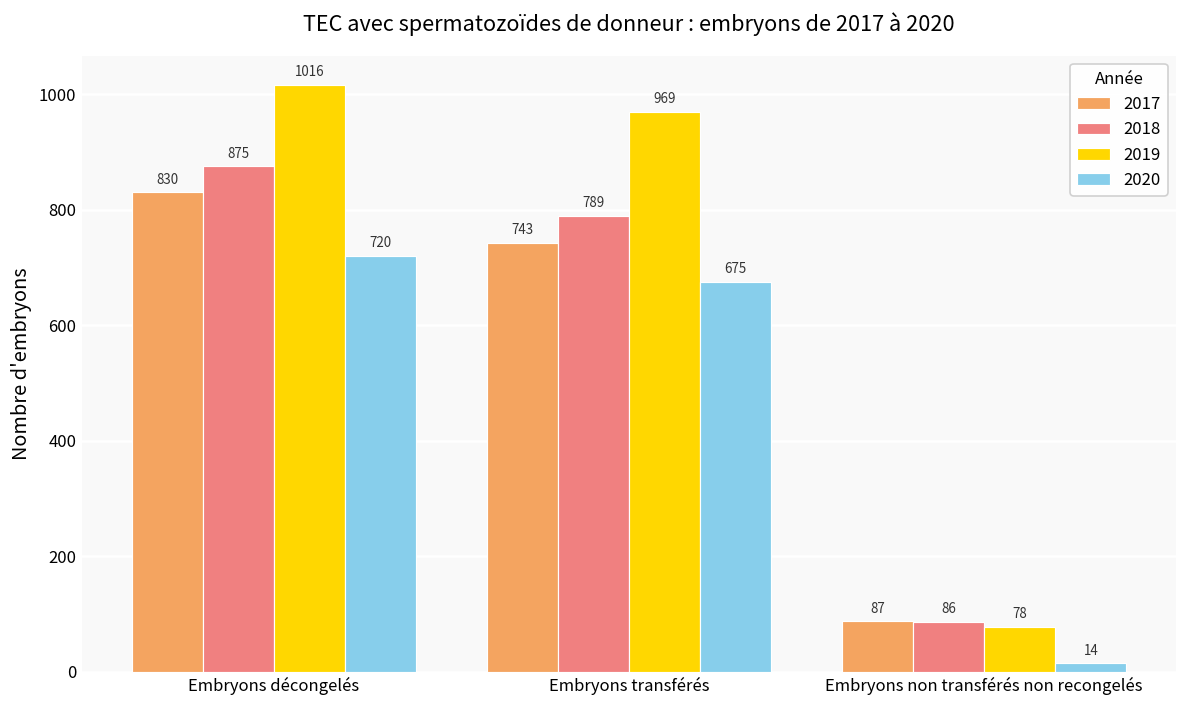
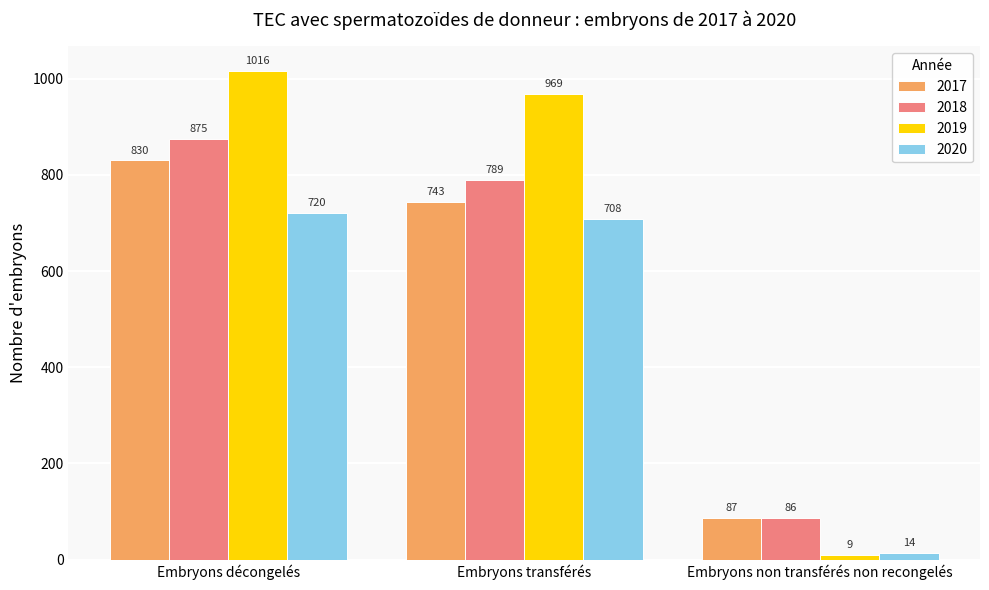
  {
    "2019": {
      "Embryons décongelés": 1016,
      "Embryons transférés": 969,
-     "Embryons non transférés non recongelés": 78
+     "Embryons non transférés non recongelés": 9
    },
    "2020": {
      "Embryons décongelés": 720,
-     "Embryons transférés": 675,
+     "Embryons transférés": 708,
      "Embryons non transférés non recongelés": 14
    }
  }
